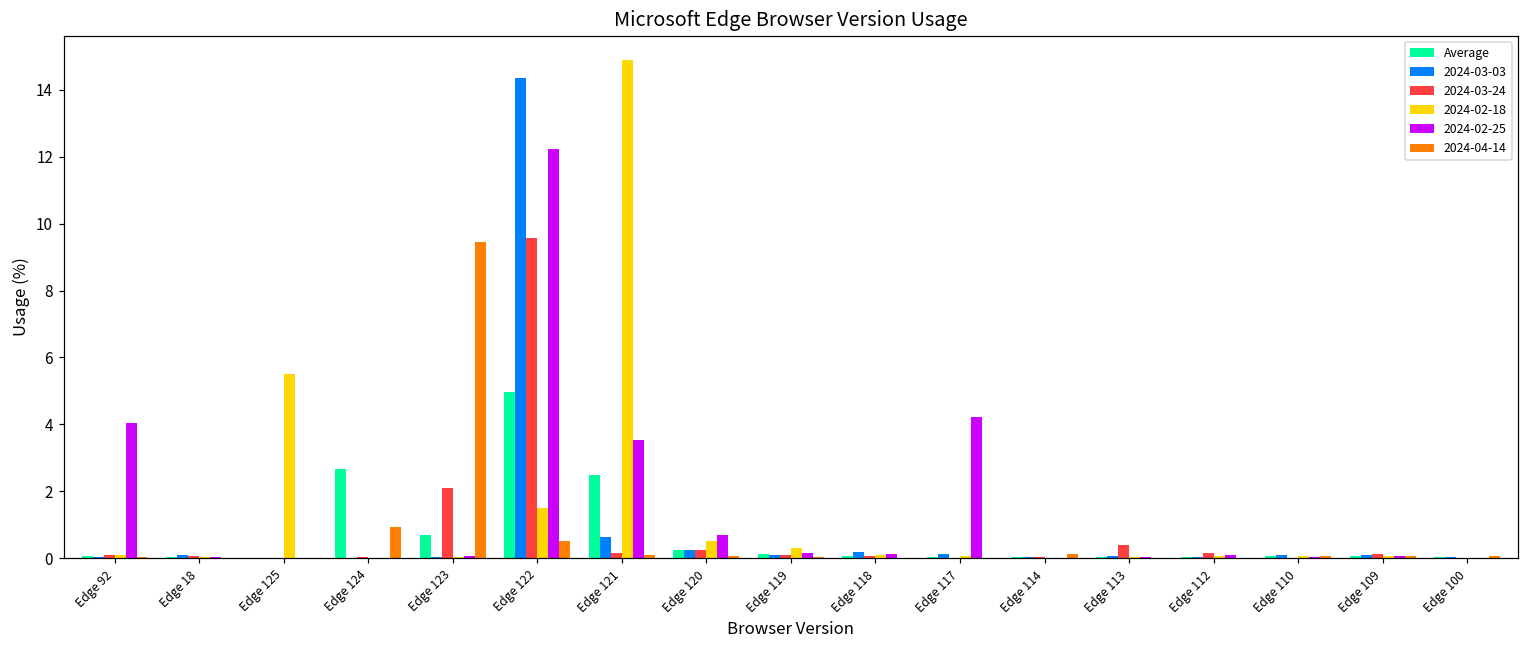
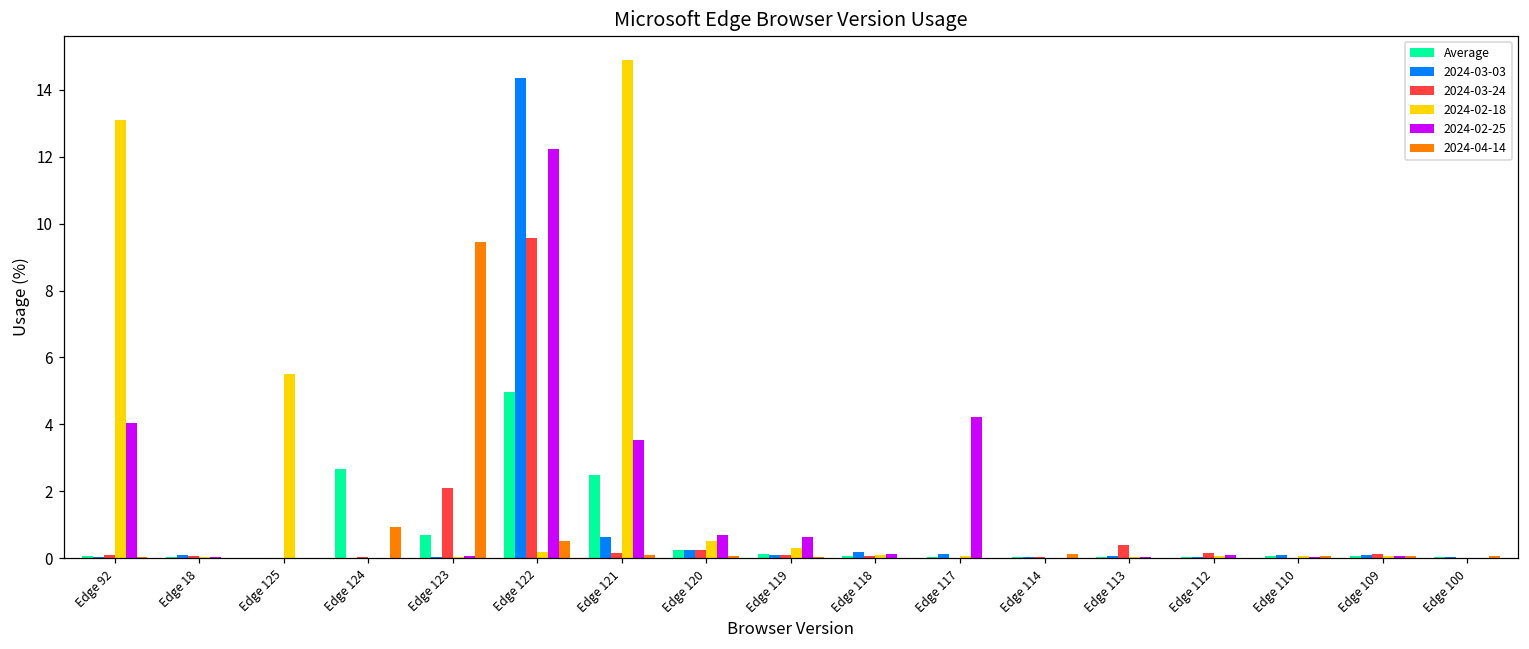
  {
    "Average": {
      "Edge 124": 2.7,
      "Edge 123": 0.7,
      "Edge 122": 5.0,
      "Edge 121": 2.5,
      "Edge 120": 0.2,
      "Edge 119": 0.1
    },
    "2024-03-03": {
      "Edge 125": 0.0,
      "Edge 124": 0.0,
      "Edge 122": 14.4,
      "Edge 121": 0.6,
      "Edge 120": 0.2,
      "Edge 119": 0.1,
      "Edge 118": 0.2,
      "Edge 117": 0.1,
      "Edge 110": 0.1,
      "Edge 109": 0.1
    },
    "2024-03-24": {
      "Edge 92": 0.1,
      "Edge 125": 0.0,
      "Edge 123": 2.1,
      "Edge 122": 9.6,
      "Edge 121": 0.2,
      "Edge 120": 0.2,
      "Edge 117": 0.0,
      "Edge 113": 0.4,
      "Edge 112": 0.2,
      "Edge 110": 0.0,
      "Edge 109": 0.1,
      "Edge 100": 0.0
    },
    "2024-02-18": {
-     "Edge 92": 0.1,
+     "Edge 92": 13.1,
      "Edge 125": 5.5,
      "Edge 124": 0.0,
-     "Edge 122": 1.5,
+     "Edge 122": 0.2,
      "Edge 121": 14.9,
      "Edge 120": 0.5,
      "Edge 119": 0.3,
      "Edge 118": 0.1,
      "Edge 114": 0.0,
      "Edge 100": 0.0
    },
    "2024-02-25": {
      "Edge 92": 4.0,
      "Edge 125": 0.0,
      "Edge 124": 0.0,
      "Edge 122": 12.2,
      "Edge 121": 3.5,
      "Edge 120": 0.7,
-     "Edge 119": 0.2,
+     "Edge 119": 0.6,
      "Edge 118": 0.1,
      "Edge 117": 4.2,
      "Edge 114": 0.0,
      "Edge 112": 0.1,
      "Edge 100": 0.0
    },
    "2024-04-14": {
      "Edge 18": 0.0,
      "Edge 125": 0.0,
      "Edge 124": 0.9,
      "Edge 123": 9.4,
      "Edge 122": 0.5,
      "Edge 121": 0.1,
      "Edge 118": 0.0,
      "Edge 117": 0.0,
      "Edge 114": 0.1,
      "Edge 113": 0.0,
      "Edge 112": 0.0
    }
  }
